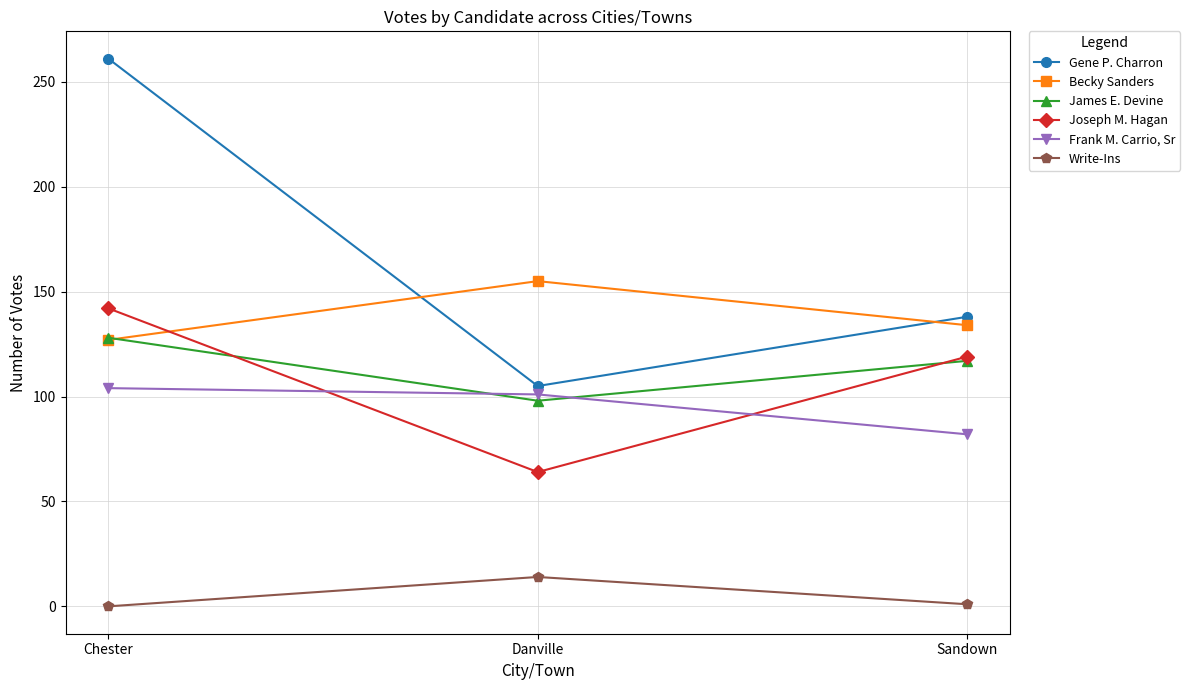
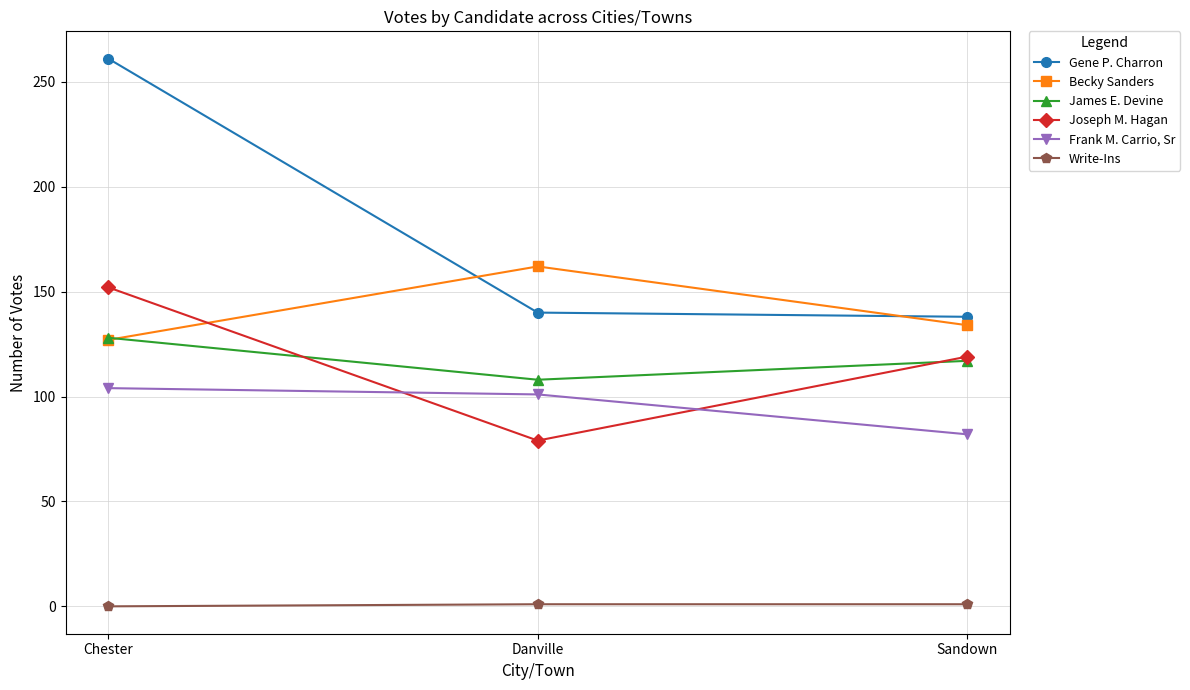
  {
    "Gene P. Charron": {
      "Chester": 261,
-     "Danville": 105,
+     "Danville": 140,
      "Sandown": 138
    },
    "Becky Sanders": {
-     "Danville": 155,
+     "Danville": 162,
      "Sandown": 134
    },
    "James E. Devine": {
-     "Danville": 98,
+     "Danville": 108,
      "Sandown": 117
    },
    "Joseph M. Hagan": {
-     "Chester": 142,
-     "Danville": 64,
+     "Chester": 152,
+     "Danville": 79,
      "Sandown": 119
    },
    "Frank M. Carrio, Sr": {
      "Chester": 104,
      "Danville": 101,
      "Sandown": 82
    },
    "Write-Ins": {
      "Chester": 0,
-     "Danville": 14,
+     "Danville": 1,
      "Sandown": 1
    }
  }
